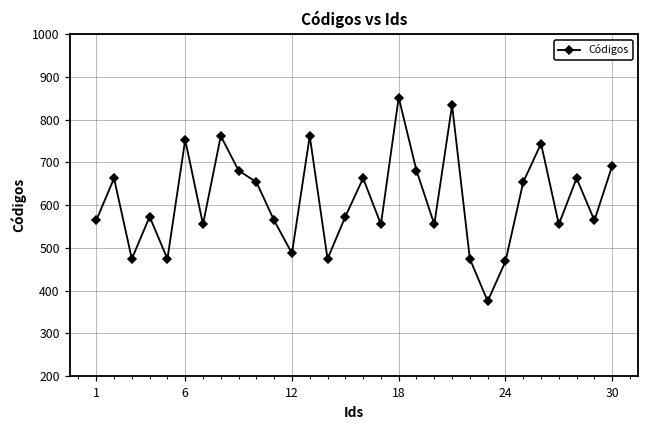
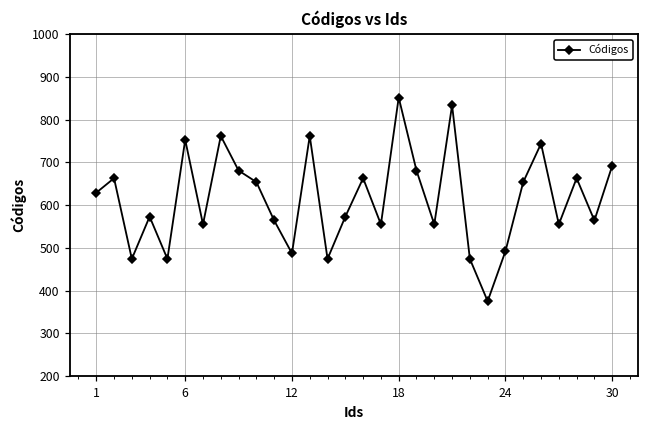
  {
-   "1": 560,
+   "1": 630,
    "6": 750,
    "12": 490,
    "18": 850,
-   "24": 470,
+   "24": 490,
    "30": 690
  }
